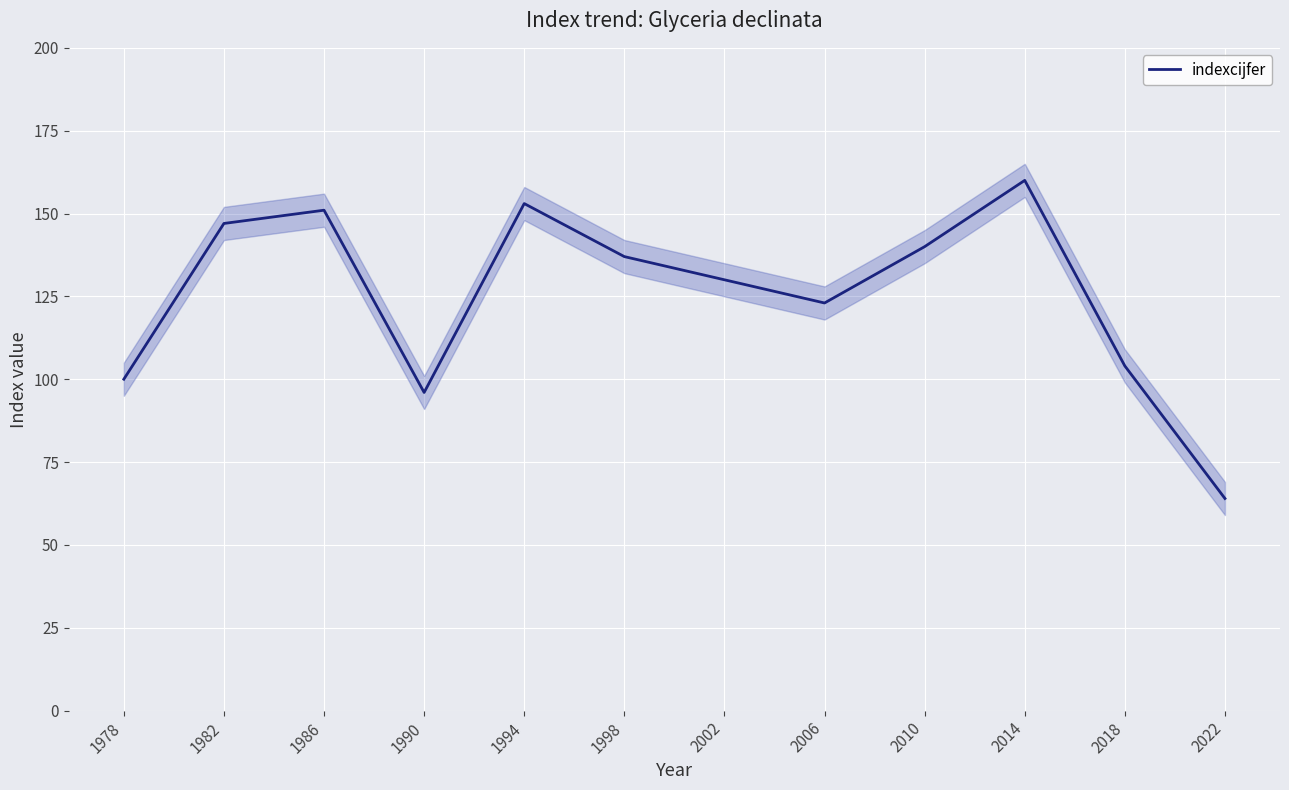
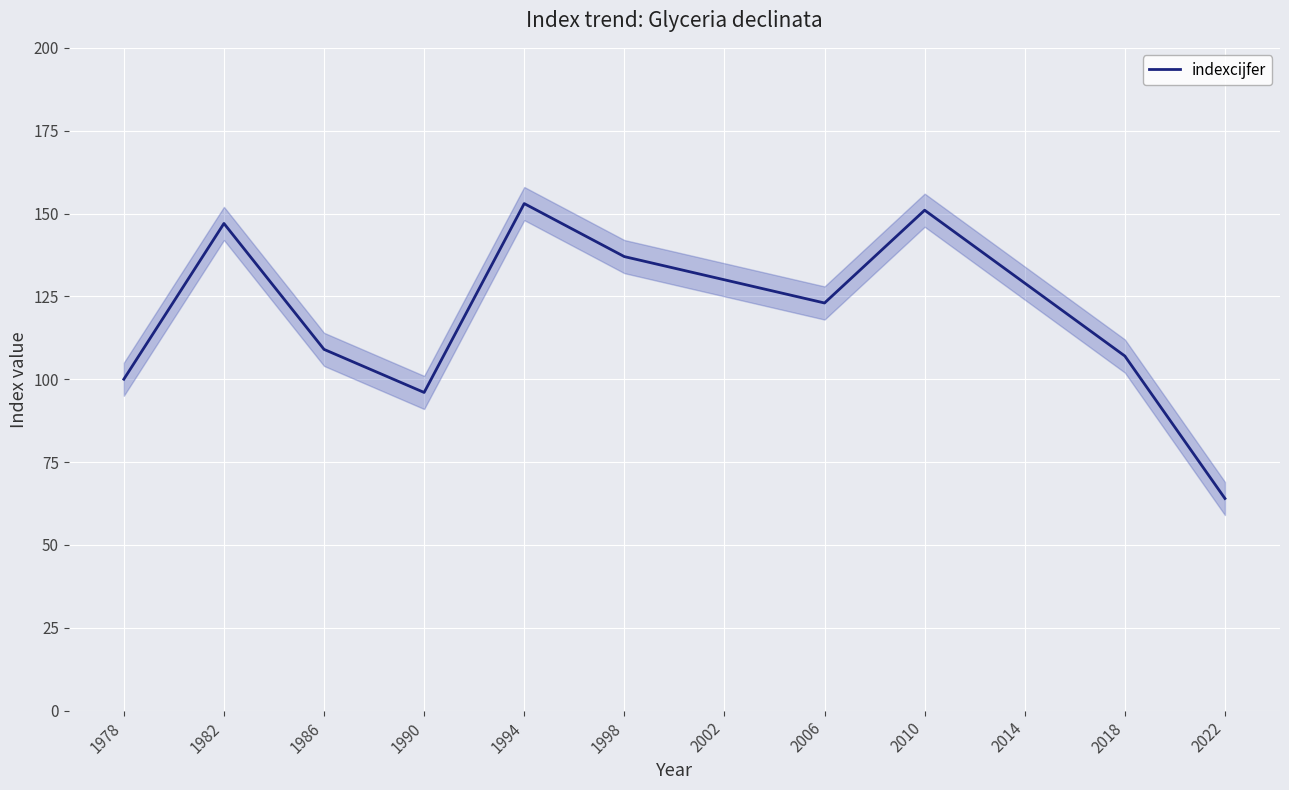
  {
    "indexcijfer": {
      "1978": 100,
      "1982": 147,
-     "1986": 151,
+     "1986": 109,
      "1990": 96,
      "1994": 153,
      "1998": 137,
      "2002": 130,
      "2006": 123,
-     "2010": 140,
-     "2014": 160,
-     "2018": 104,
+     "2010": 151,
+     "2014": 129,
+     "2018": 107,
      "2022": 64
    }
  }
